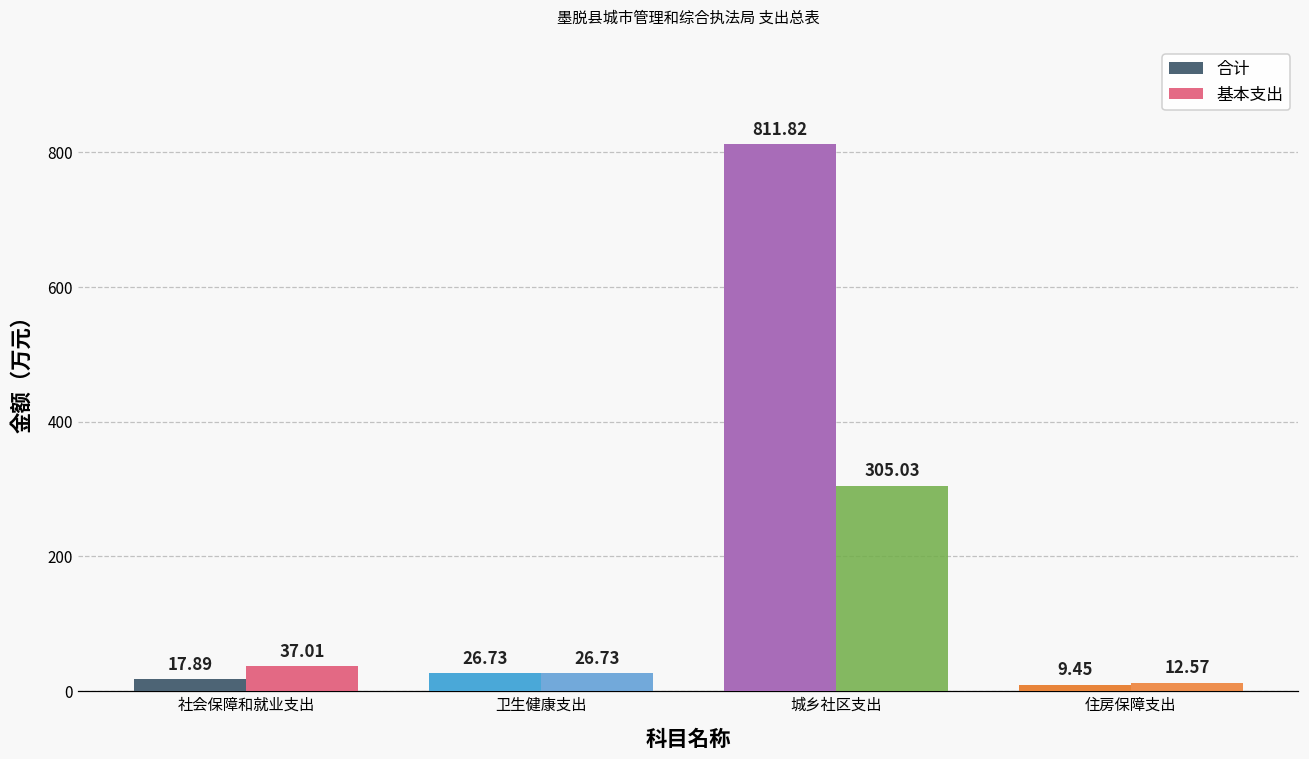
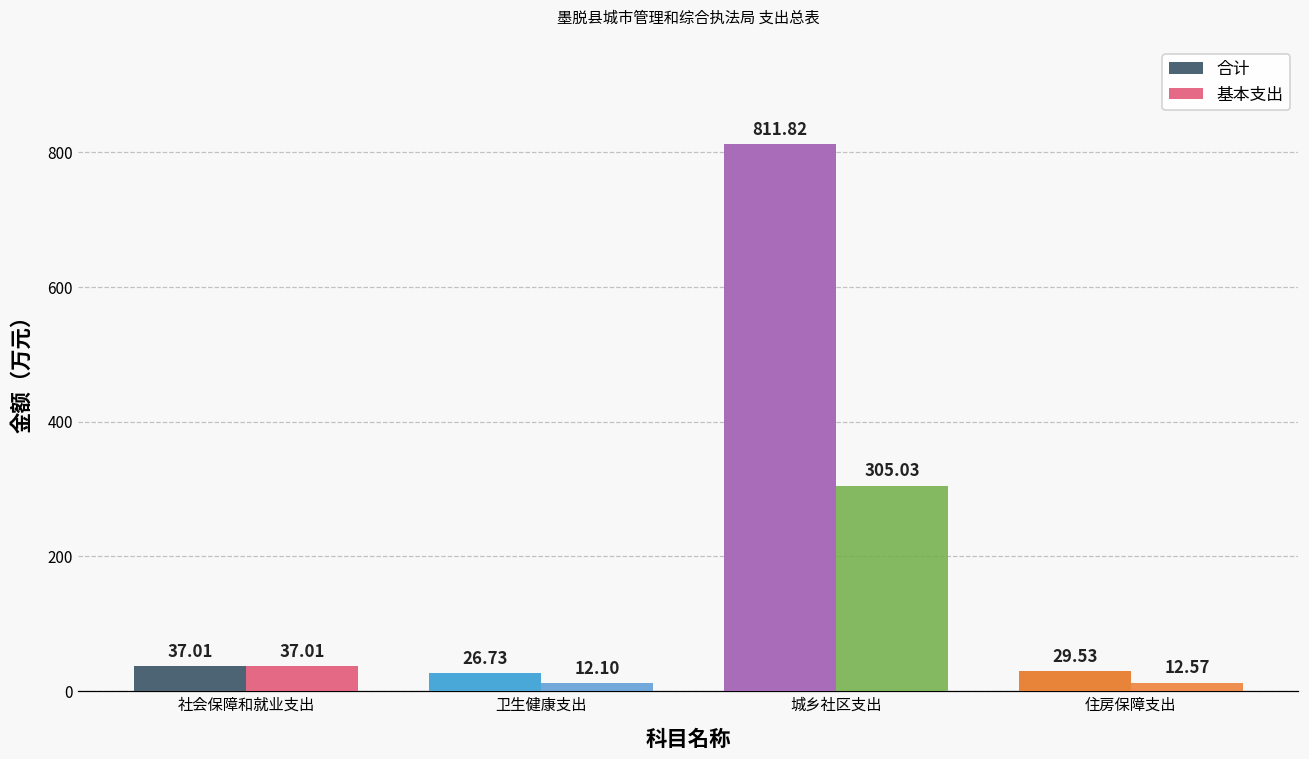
  {
    "合计": {
-     "社会保障和就业支出": 17.89,
+     "社会保障和就业支出": 37.01,
      "卫生健康支出": 26.73,
      "城乡社区支出": 811.82,
-     "住房保障支出": 9.45
+     "住房保障支出": 29.53
    },
    "基本支出": {
      "社会保障和就业支出": 37.01,
-     "卫生健康支出": 26.73,
+     "卫生健康支出": 12.10,
      "城乡社区支出": 305.03,
      "住房保障支出": 12.57
    }
  }
